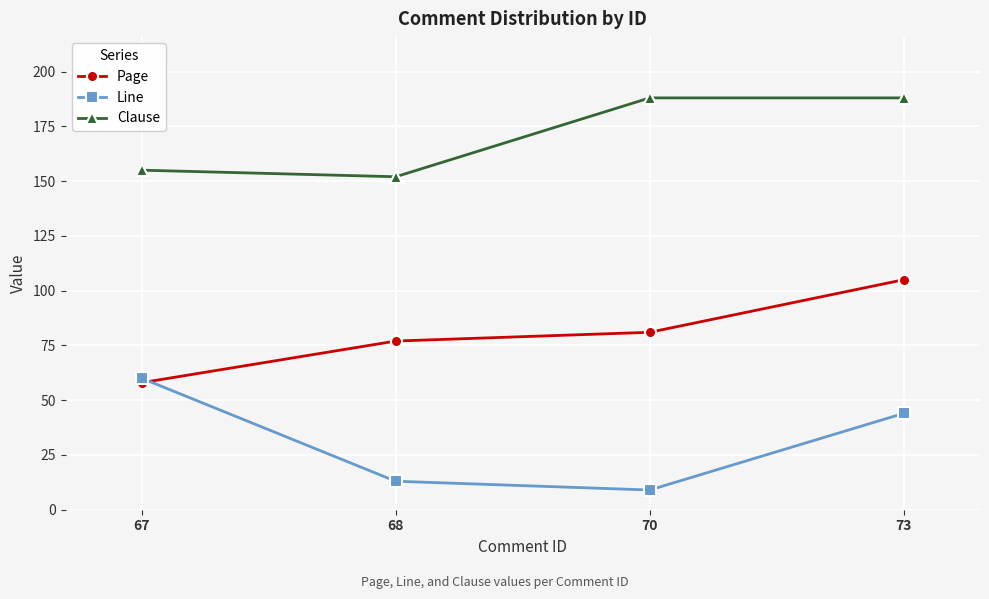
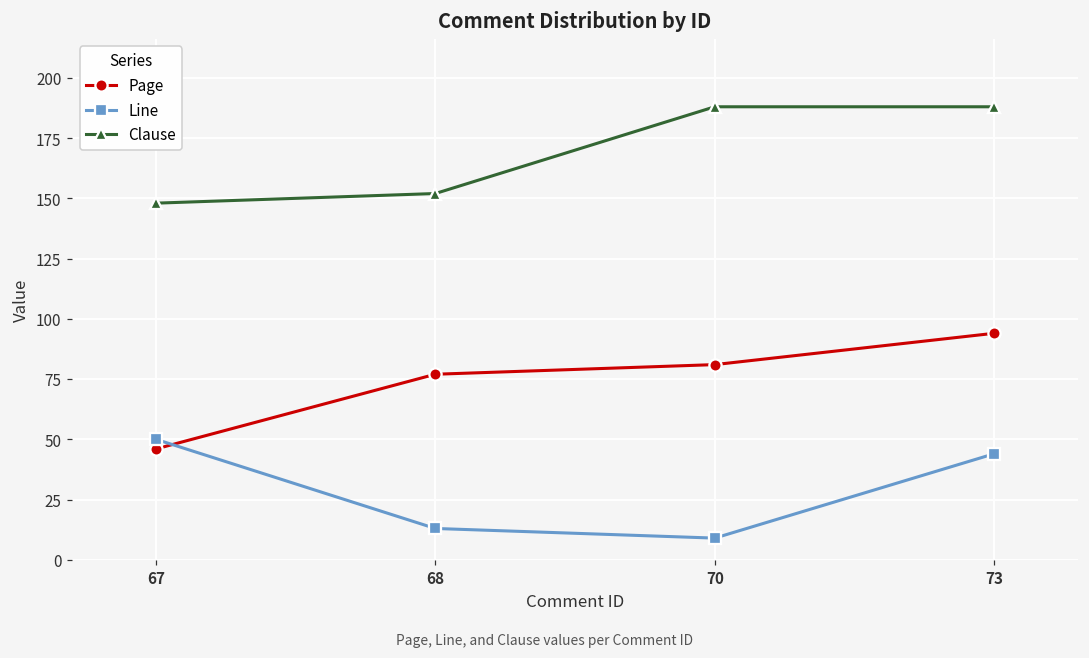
  {
    "Page": {
-     "67": 58,
+     "67": 46,
      "68": 77,
      "70": 81,
-     "73": 105
+     "73": 94
    },
    "Line": {
-     "67": 60,
+     "67": 50,
      "68": 13,
      "70": 9,
      "73": 44
    },
    "Clause": {
-     "67": 155,
+     "67": 148,
      "68": 152,
      "70": 188,
      "73": 188
    }
  }
